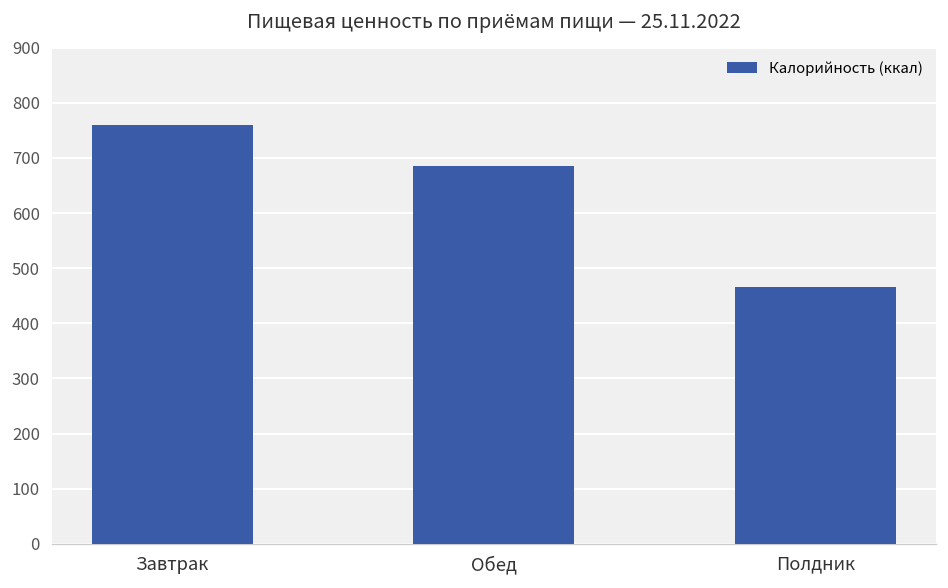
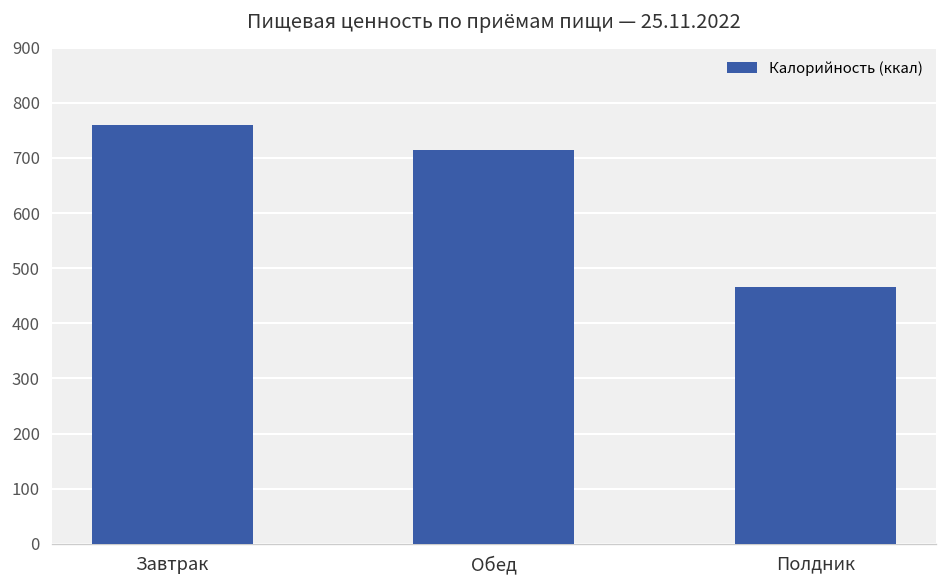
  {
    "Завтрак": 760,
-   "Обед": 680,
+   "Обед": 710,
    "Полдник": 470
  }
